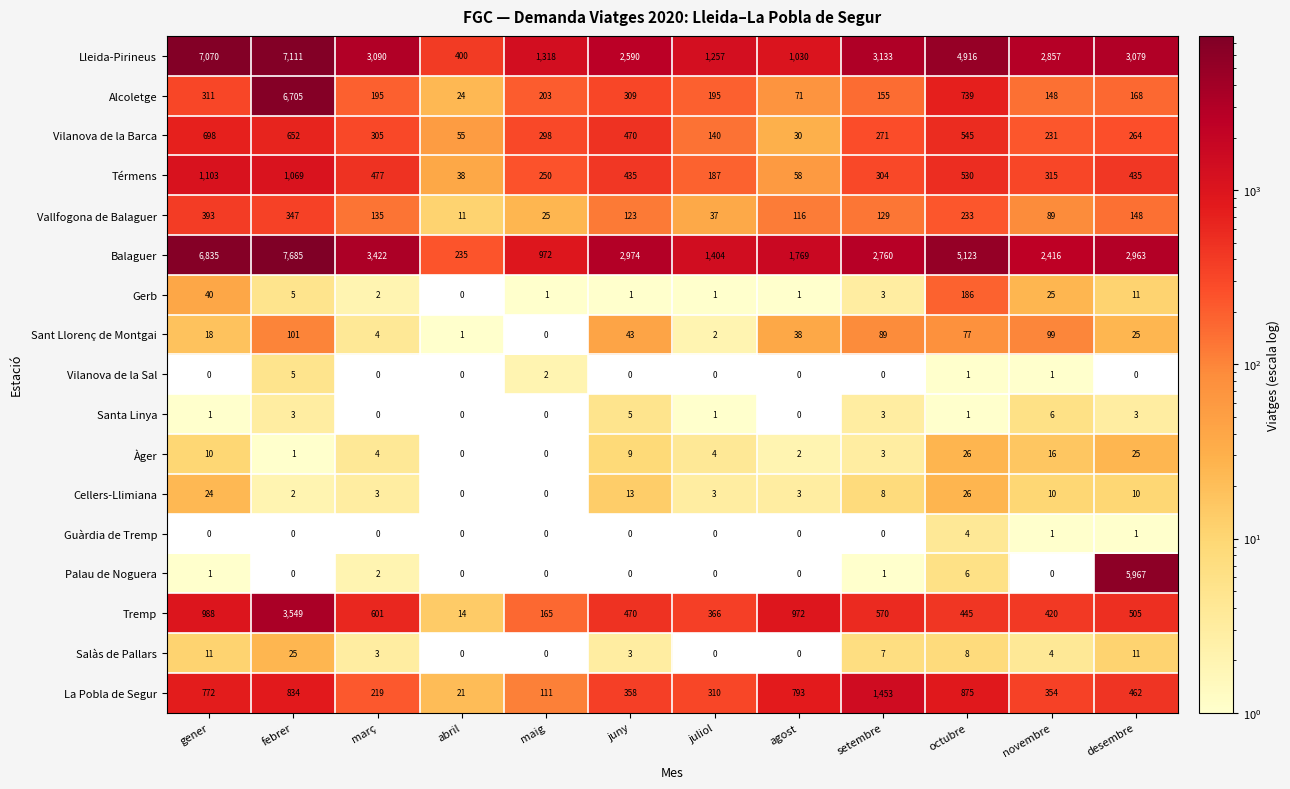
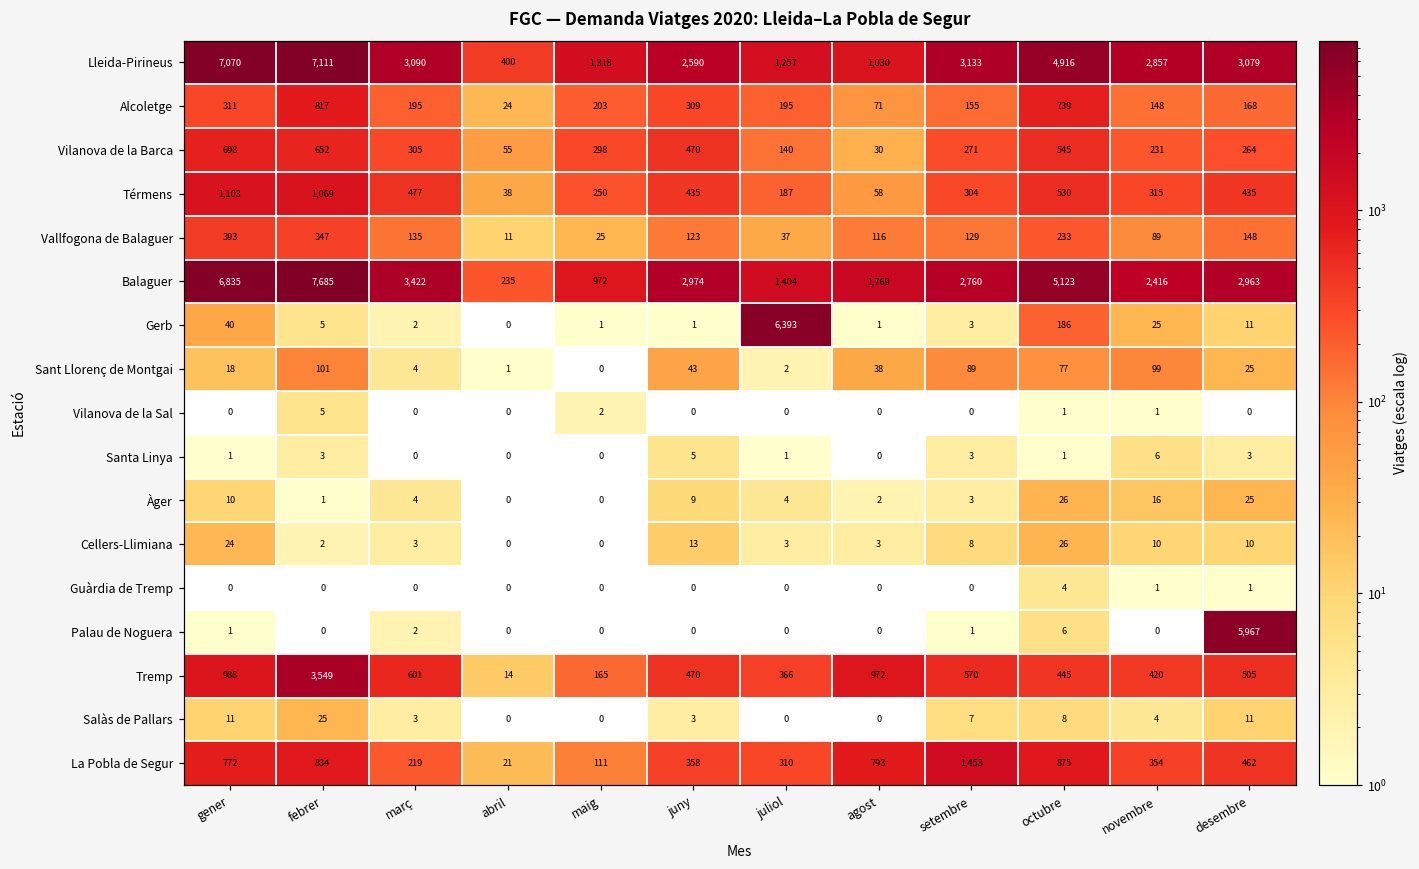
  {
    "Alcoletge": {
      "gener": "311",
-     "febrer": "6,705",
+     "febrer": "817",
      "març": "195",
      "abril": "24",
      "maig": "203",
      "juny": "309",
      "juliol": "195",
      "agost": "71",
      "setembre": "155",
      "octubre": "739",
      "novembre": "148",
      "desembre": "168"
    },
    "Gerb": {
      "gener": "40",
      "febrer": "5",
      "març": "2",
      "abril": "0",
      "maig": "1",
      "juny": "1",
-     "juliol": "1",
+     "juliol": "6,393",
      "agost": "1",
      "setembre": "3",
      "octubre": "186",
      "novembre": "25",
      "desembre": "11"
    }
  }
